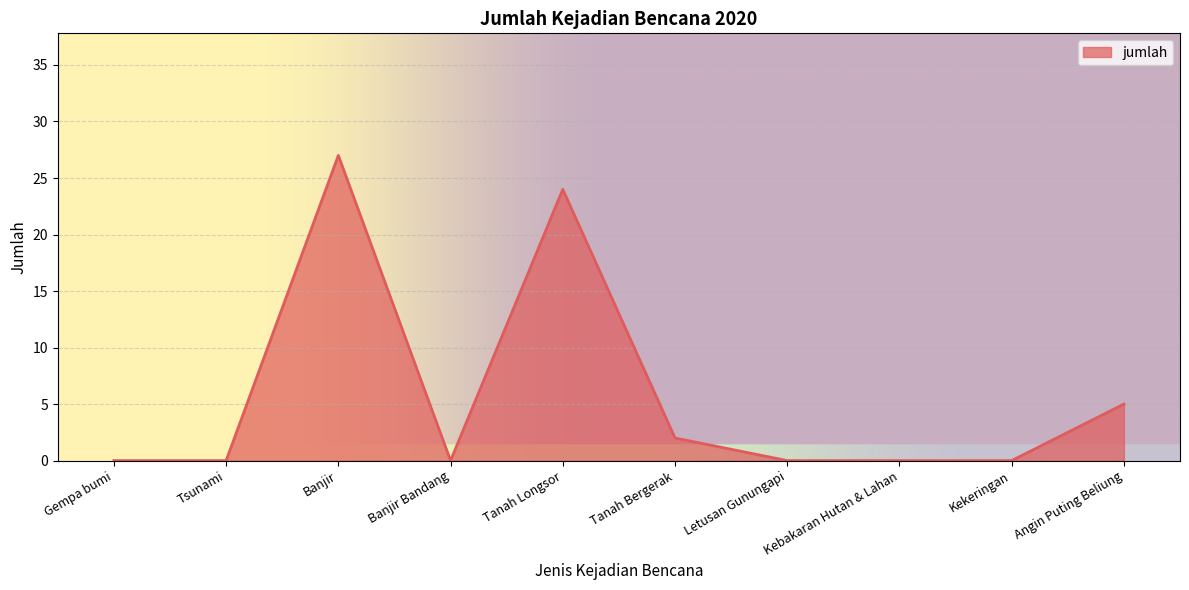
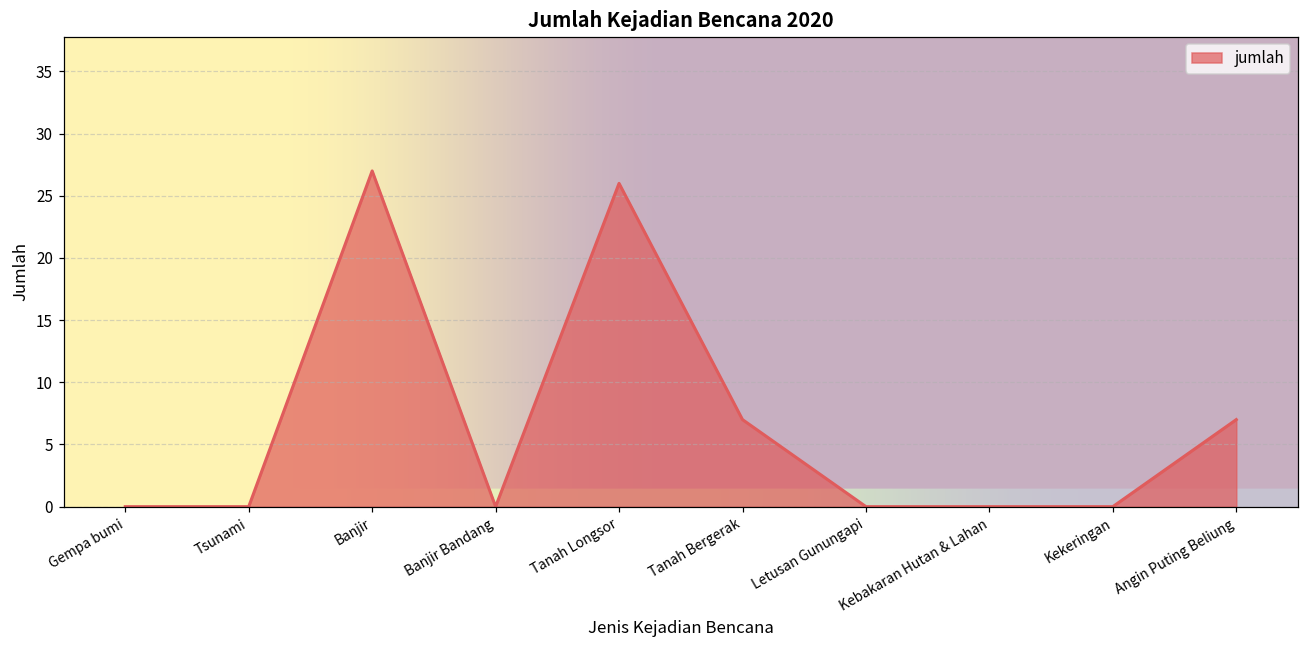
  {
    "Gempa bumi": 0,
    "Tsunami": 0,
    "Banjir": 27,
    "Banjir Bandang": 0,
-   "Tanah Longsor": 24,
-   "Tanah Bergerak": 2,
+   "Tanah Longsor": 26,
+   "Tanah Bergerak": 7,
    "Letusan Gunungapi": 0,
    "Kebakaran Hutan & Lahan": 0,
    "Kekeringan": 0,
-   "Angin Puting Beliung": 5
+   "Angin Puting Beliung": 7
  }
